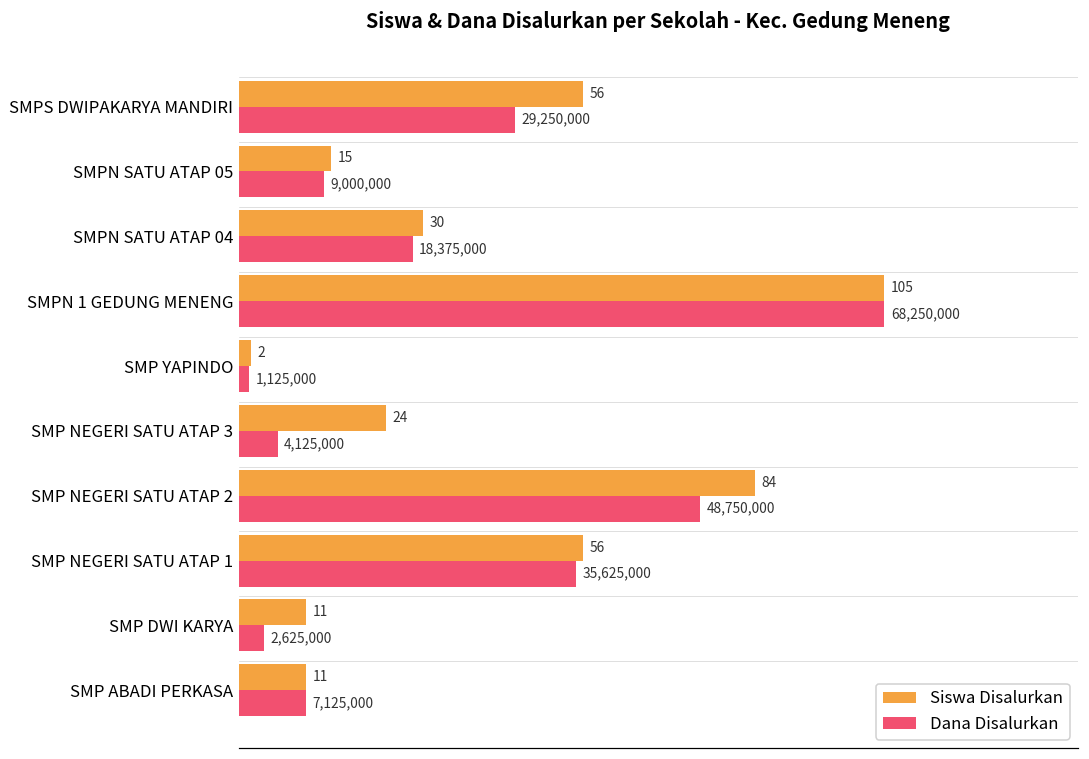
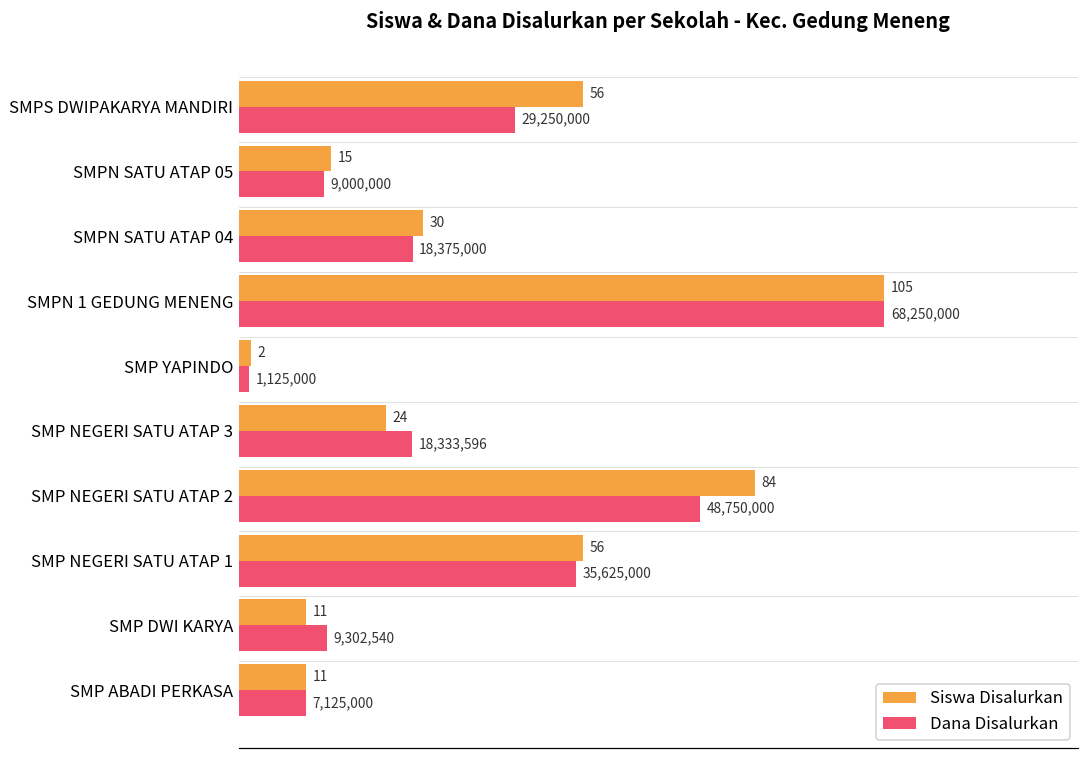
  {
    "Siswa Disalurkan": {
      "SMP YAPINDO": "2"
    },
    "Dana Disalurkan": {
-     "SMP NEGERI SATU ATAP 3": "4,125,000",
-     "SMP DWI KARYA": "2,625,000"
+     "SMP NEGERI SATU ATAP 3": "18,333,596",
+     "SMP DWI KARYA": "9,302,540"
    }
  }
